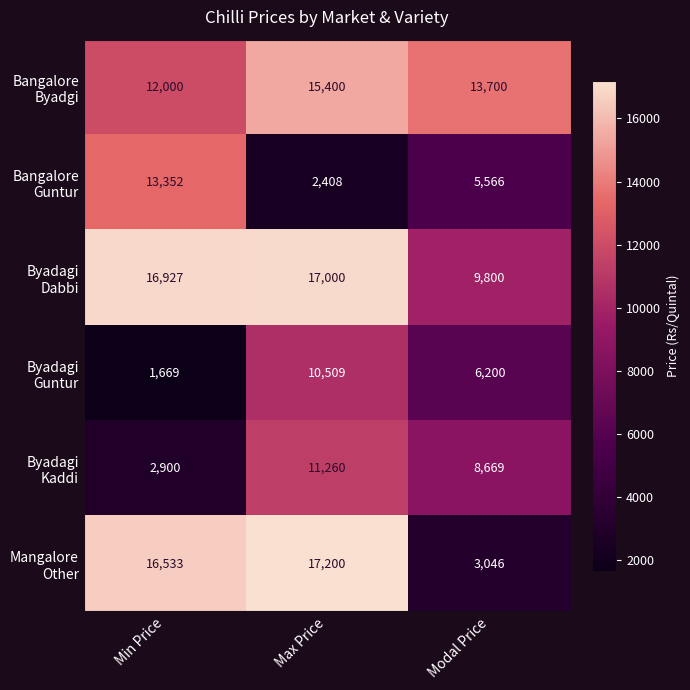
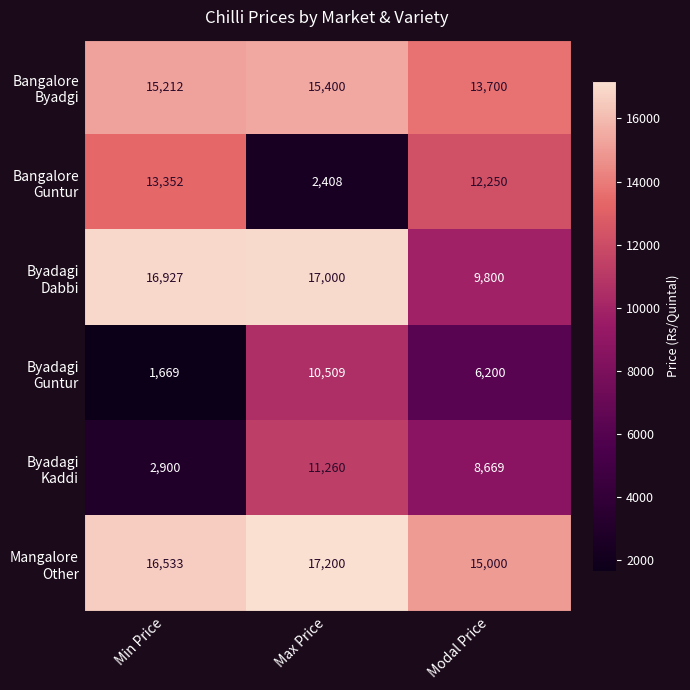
  {
    "Bangalore Byadgi": {
-     "Min Price": "12,000",
+     "Min Price": "15,212",
      "Max Price": "15,400",
      "Modal Price": "13,700"
    },
    "Bangalore Guntur": {
      "Min Price": "13,352",
      "Max Price": "2,408",
-     "Modal Price": "5,566"
+     "Modal Price": "12,250"
    },
    "Byadagi Dabbi": {
      "Min Price": "16,927",
      "Max Price": "17,000",
      "Modal Price": "9,800"
    },
    "Byadagi Guntur": {
      "Min Price": "1,669",
      "Max Price": "10,509",
      "Modal Price": "6,200"
    },
    "Byadagi Kaddi": {
      "Min Price": "2,900",
      "Max Price": "11,260",
      "Modal Price": "8,669"
    },
    "Mangalore Other": {
      "Min Price": "16,533",
      "Max Price": "17,200",
-     "Modal Price": "3,046"
+     "Modal Price": "15,000"
    }
  }
